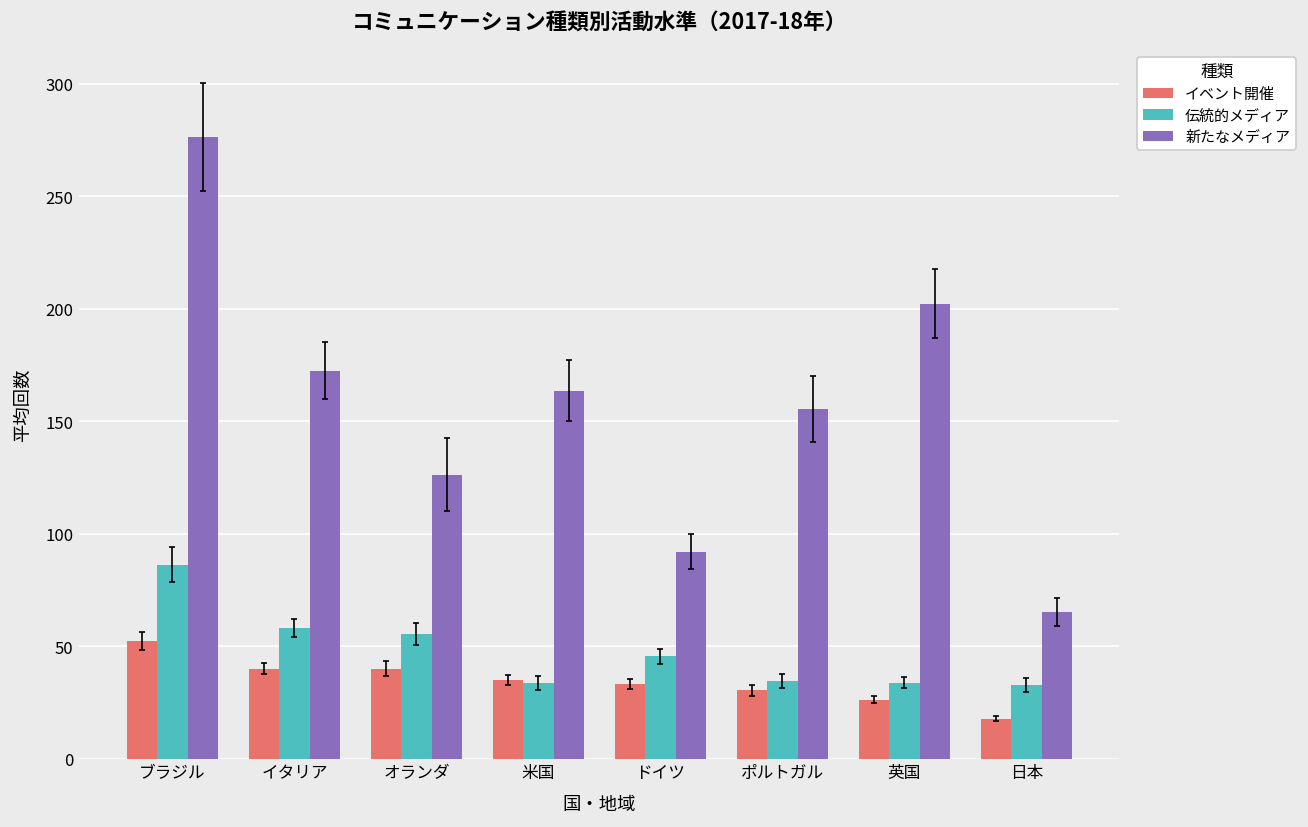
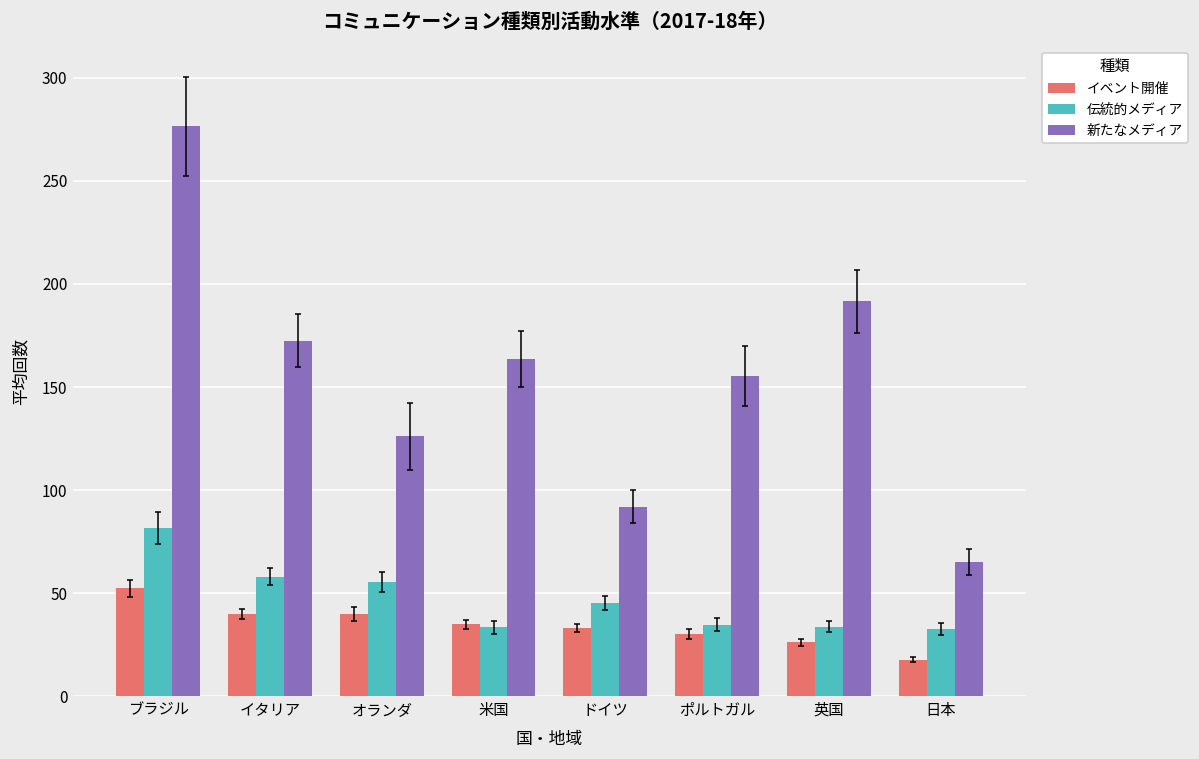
  {
    "イベント開催": {
      "ブラジル": 52,
      "イタリア": 40,
      "オランダ": 40,
      "米国": 35,
      "ドイツ": 33,
      "ポルトガル": 30,
      "英国": 26,
      "日本": 18
    },
    "伝統的メディア": {
-     "ブラジル": 86,
+     "ブラジル": 81,
      "イタリア": 58,
      "オランダ": 56,
      "米国": 34,
      "ドイツ": 45,
      "ポルトガル": 35,
      "英国": 34,
      "日本": 33
    },
    "新たなメディア": {
      "ブラジル": 276,
      "イタリア": 172,
      "オランダ": 126,
      "米国": 163,
      "ドイツ": 92,
      "ポルトガル": 155,
-     "英国": 202,
+     "英国": 192,
      "日本": 65
    }
  }
